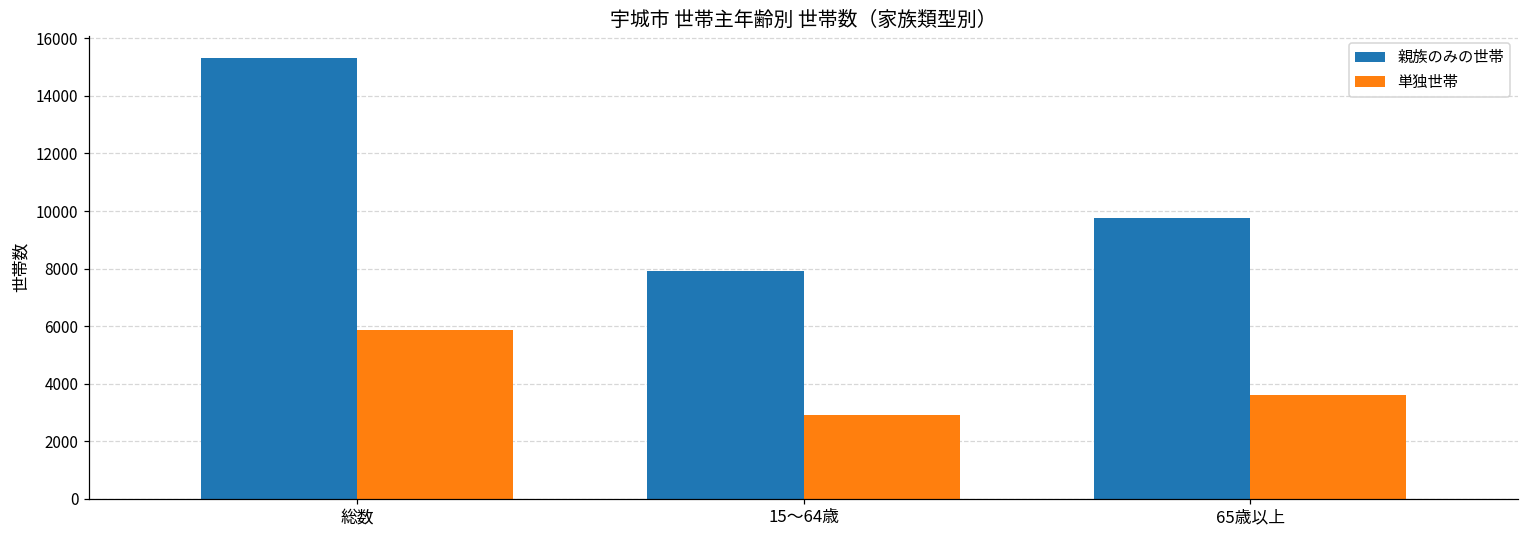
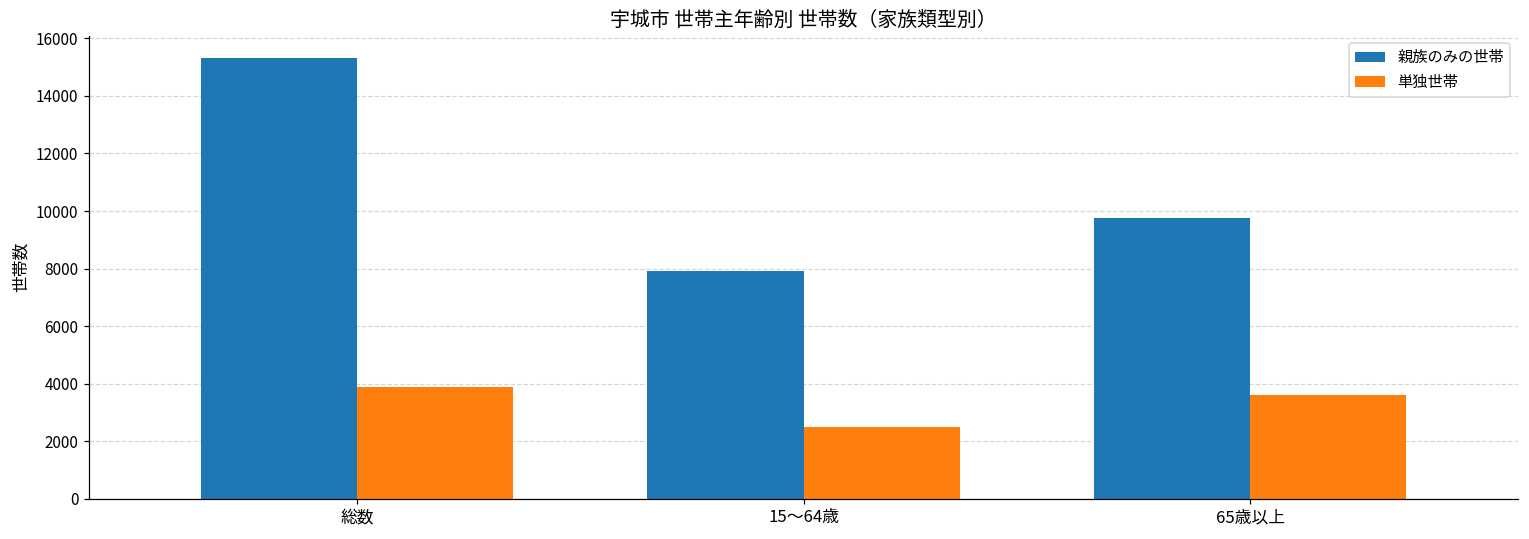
  {
    "親族のみの世帯": {
      "総数": 15300,
      "15～64歳": 7900,
      "65歳以上": 9800
    },
    "単独世帯": {
-     "総数": 5900,
-     "15～64歳": 2900,
+     "総数": 3900,
+     "15～64歳": 2500,
      "65歳以上": 3600
    }
  }
